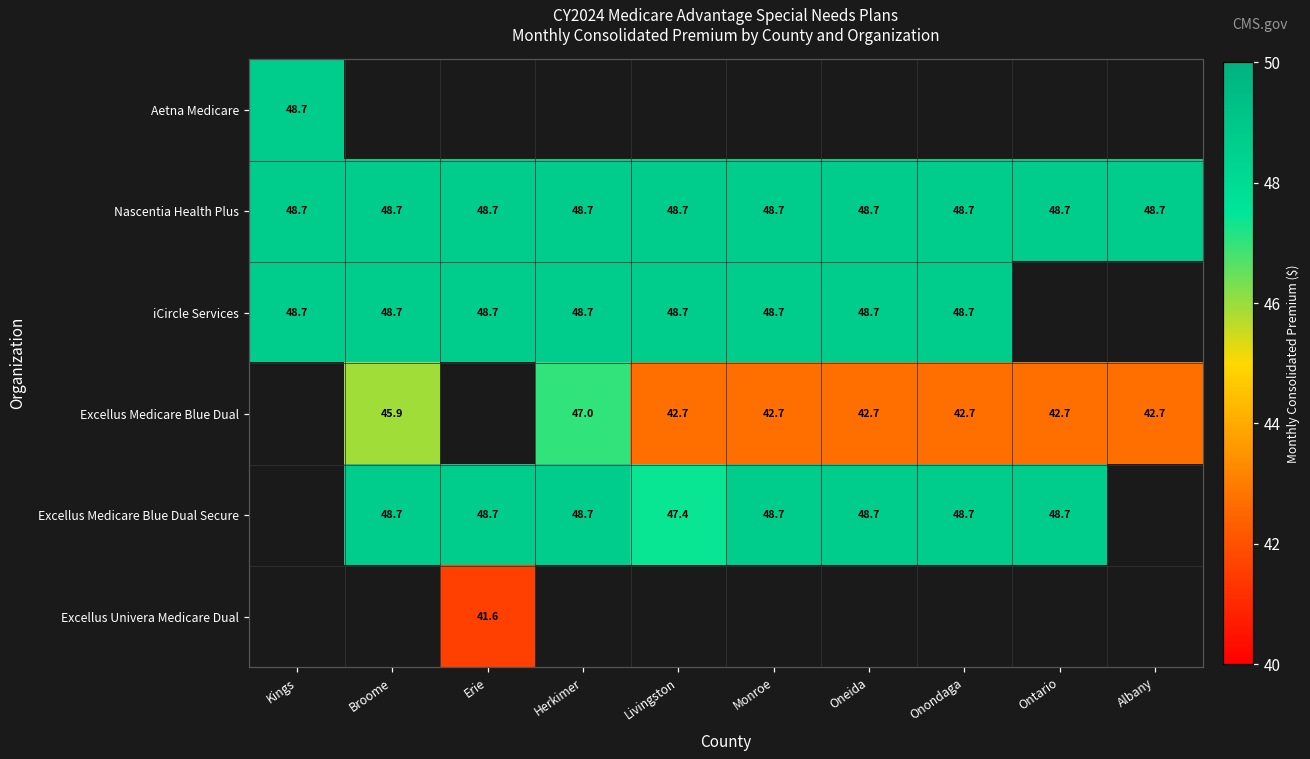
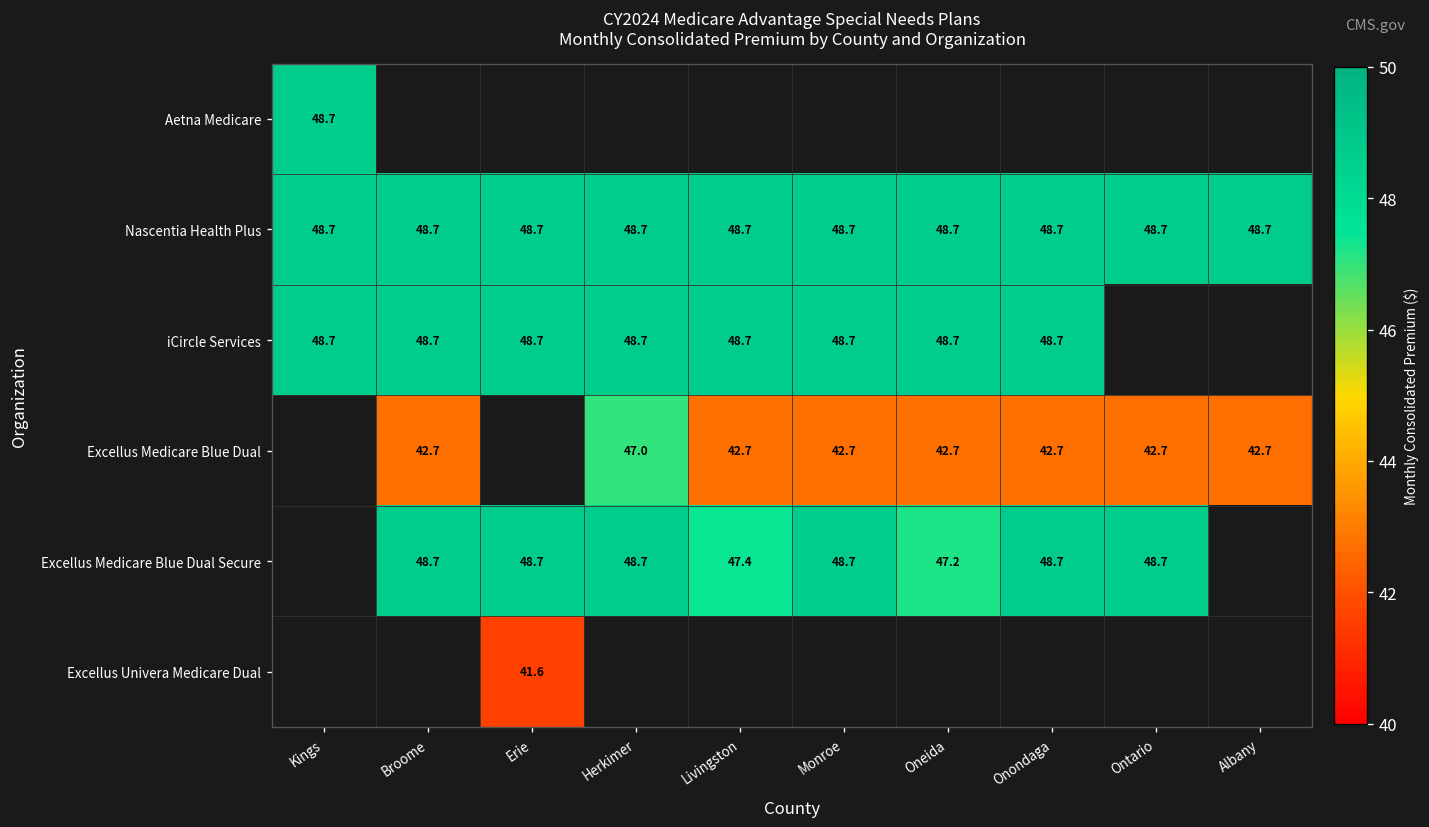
  {
    "Aetna Medicare": {
      "Kings": 48.7
    },
    "Nascentia Health Plus": {
      "Kings": 48.7,
      "Broome": 48.7,
      "Erie": 48.7,
      "Herkimer": 48.7,
      "Livingston": 48.7,
      "Monroe": 48.7,
      "Oneida": 48.7,
      "Onondaga": 48.7,
      "Ontario": 48.7,
      "Albany": 48.7
    },
    "iCircle Services": {
      "Kings": 48.7,
      "Broome": 48.7,
      "Erie": 48.7,
      "Herkimer": 48.7,
      "Livingston": 48.7,
      "Monroe": 48.7,
      "Oneida": 48.7,
      "Onondaga": 48.7
    },
    "Excellus Medicare Blue Dual": {
-     "Broome": 45.9,
+     "Broome": 42.7,
      "Herkimer": 47.0,
      "Livingston": 42.7,
      "Monroe": 42.7,
      "Oneida": 42.7,
      "Onondaga": 42.7,
      "Ontario": 42.7,
      "Albany": 42.7
    },
    "Excellus Medicare Blue Dual Secure": {
      "Broome": 48.7,
      "Erie": 48.7,
      "Herkimer": 48.7,
      "Livingston": 47.4,
      "Monroe": 48.7,
-     "Oneida": 48.7,
+     "Oneida": 47.2,
      "Onondaga": 48.7,
      "Ontario": 48.7
    },
    "Excellus Univera Medicare Dual": {
      "Erie": 41.6
    }
  }
